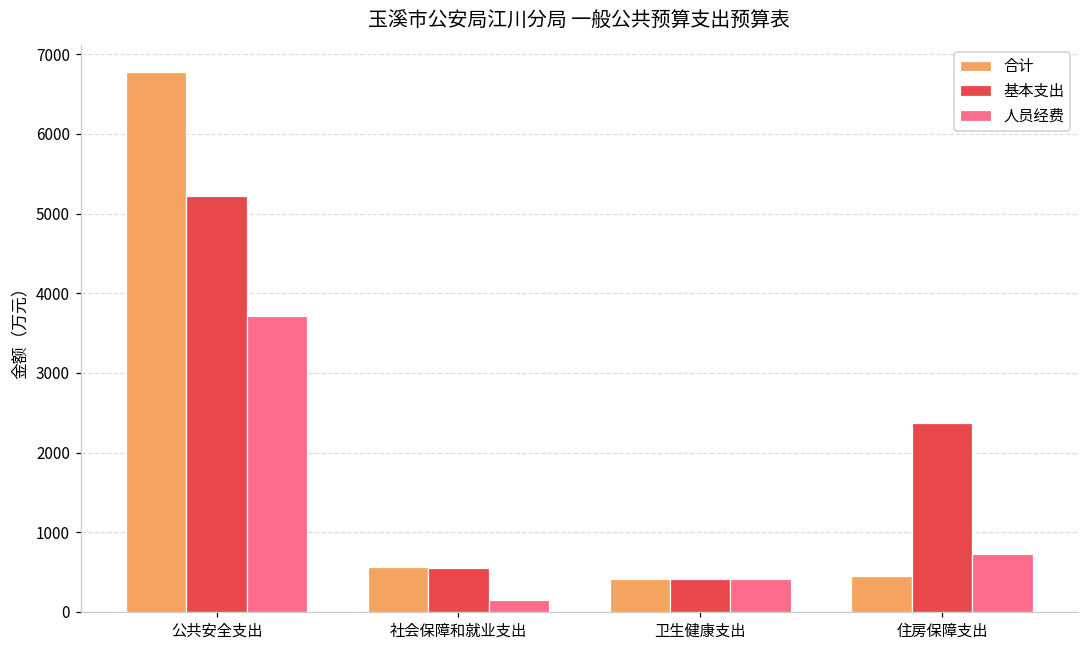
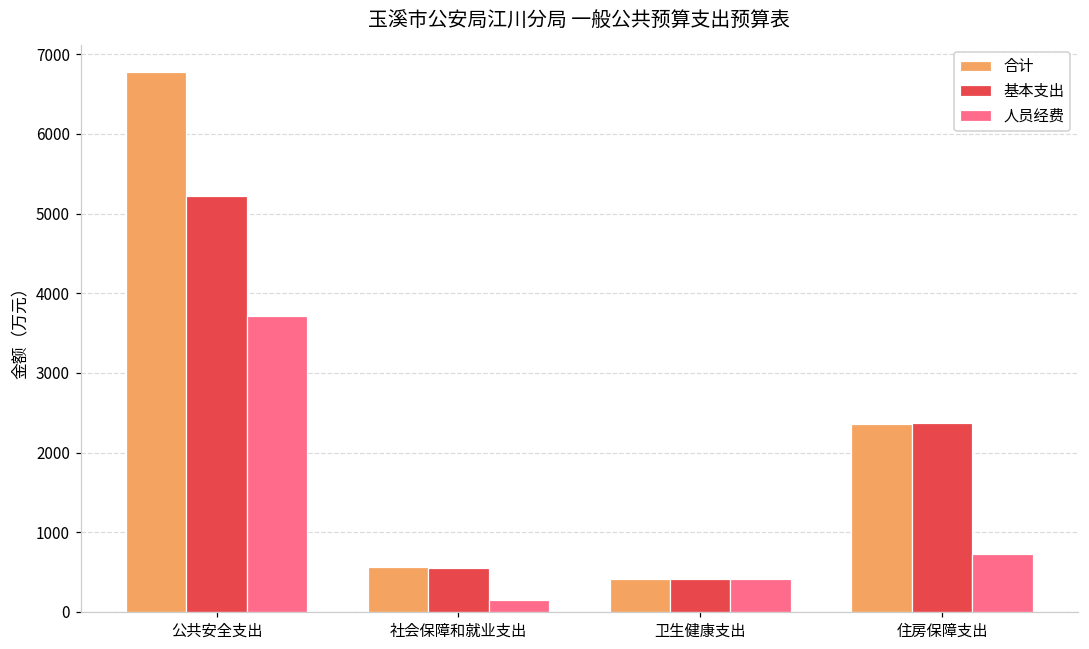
  {
    "合计": {
      "公共安全支出": 6800,
      "社会保障和就业支出": 600,
      "卫生健康支出": 400,
-     "住房保障支出": 500
+     "住房保障支出": 2400
    },
    "基本支出": {
      "公共安全支出": 5200,
      "社会保障和就业支出": 600,
      "卫生健康支出": 400,
      "住房保障支出": 2400
    },
    "人员经费": {
      "公共安全支出": 3700,
      "社会保障和就业支出": 100,
      "卫生健康支出": 400,
      "住房保障支出": 700
    }
  }
